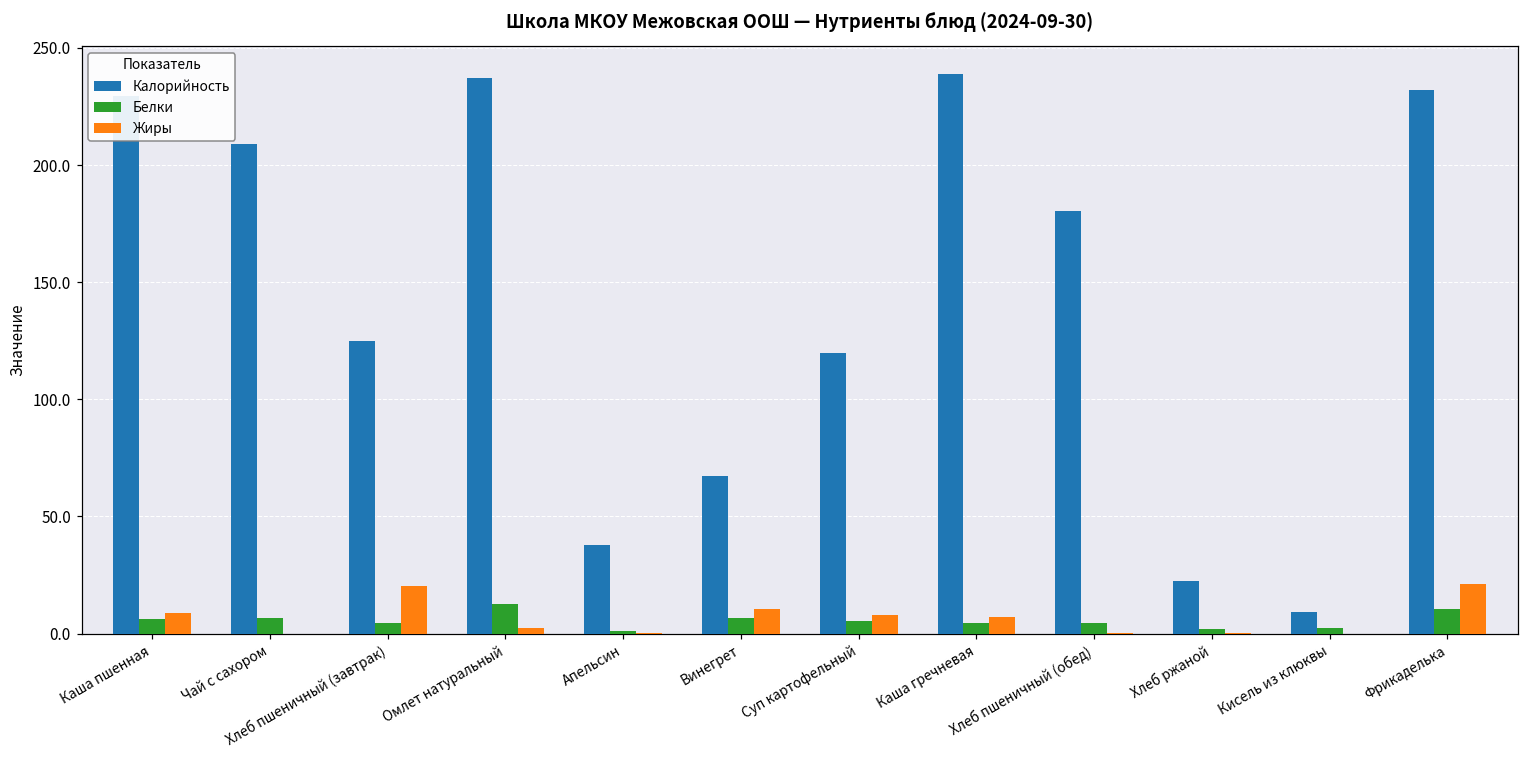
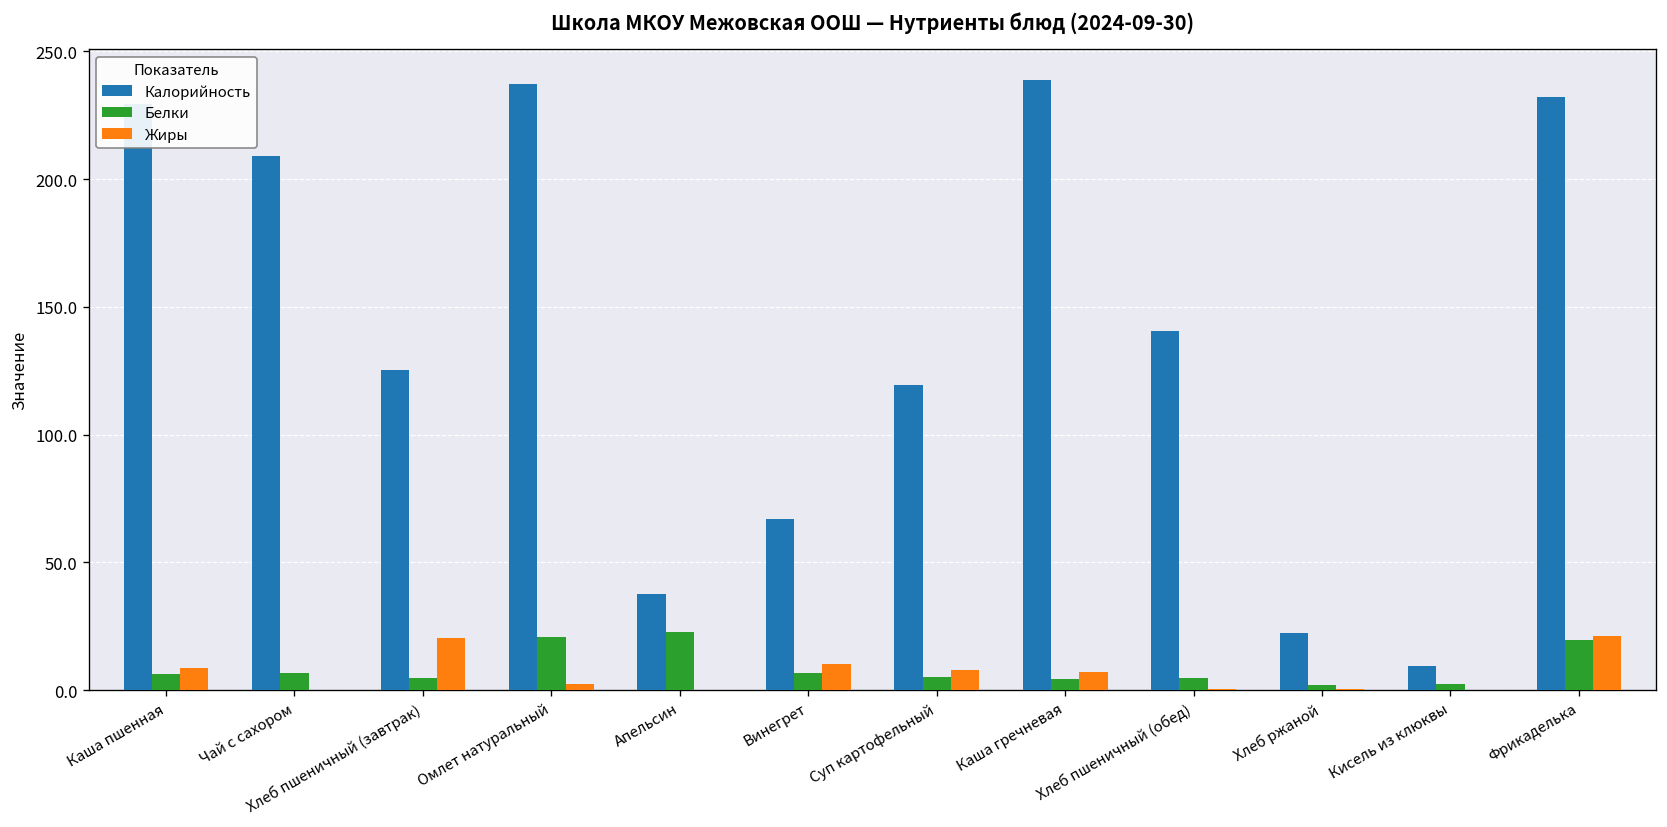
  {
    "Калорийность": {
      "Чай с сахором": 209,
      "Хлеб пшеничный (завтрак)": 125,
      "Омлет натуральный": 237,
      "Апельсин": 38,
      "Винегрет": 67,
      "Суп картофельный": 120,
      "Каша гречневая": 239,
-     "Хлеб пшеничный (обед)": 181,
+     "Хлеб пшеничный (обед)": 141,
      "Хлеб ржаной": 22,
      "Кисель из клюквы": 9,
      "Фрикаделька": 232
    },
    "Белки": {
      "Каша пшенная": 6,
      "Чай с сахором": 7,
      "Хлеб пшеничный (завтрак)": 5,
-     "Омлет натуральный": 13,
-     "Апельсин": 1,
+     "Омлет натуральный": 21,
+     "Апельсин": 23,
      "Винегрет": 7,
      "Суп картофельный": 5,
      "Каша гречневая": 4,
      "Хлеб пшеничный (обед)": 5,
      "Хлеб ржаной": 2,
      "Кисель из клюквы": 2,
-     "Фрикаделька": 10
+     "Фрикаделька": 20
    },
    "Жиры": {
      "Каша пшенная": 9,
      "Чай с сахором": 0,
      "Хлеб пшеничный (завтрак)": 21,
      "Омлет натуральный": 3,
      "Винегрет": 10,
      "Суп картофельный": 8,
      "Каша гречневая": 7,
      "Кисель из клюквы": 0,
      "Фрикаделька": 21
    }
  }
